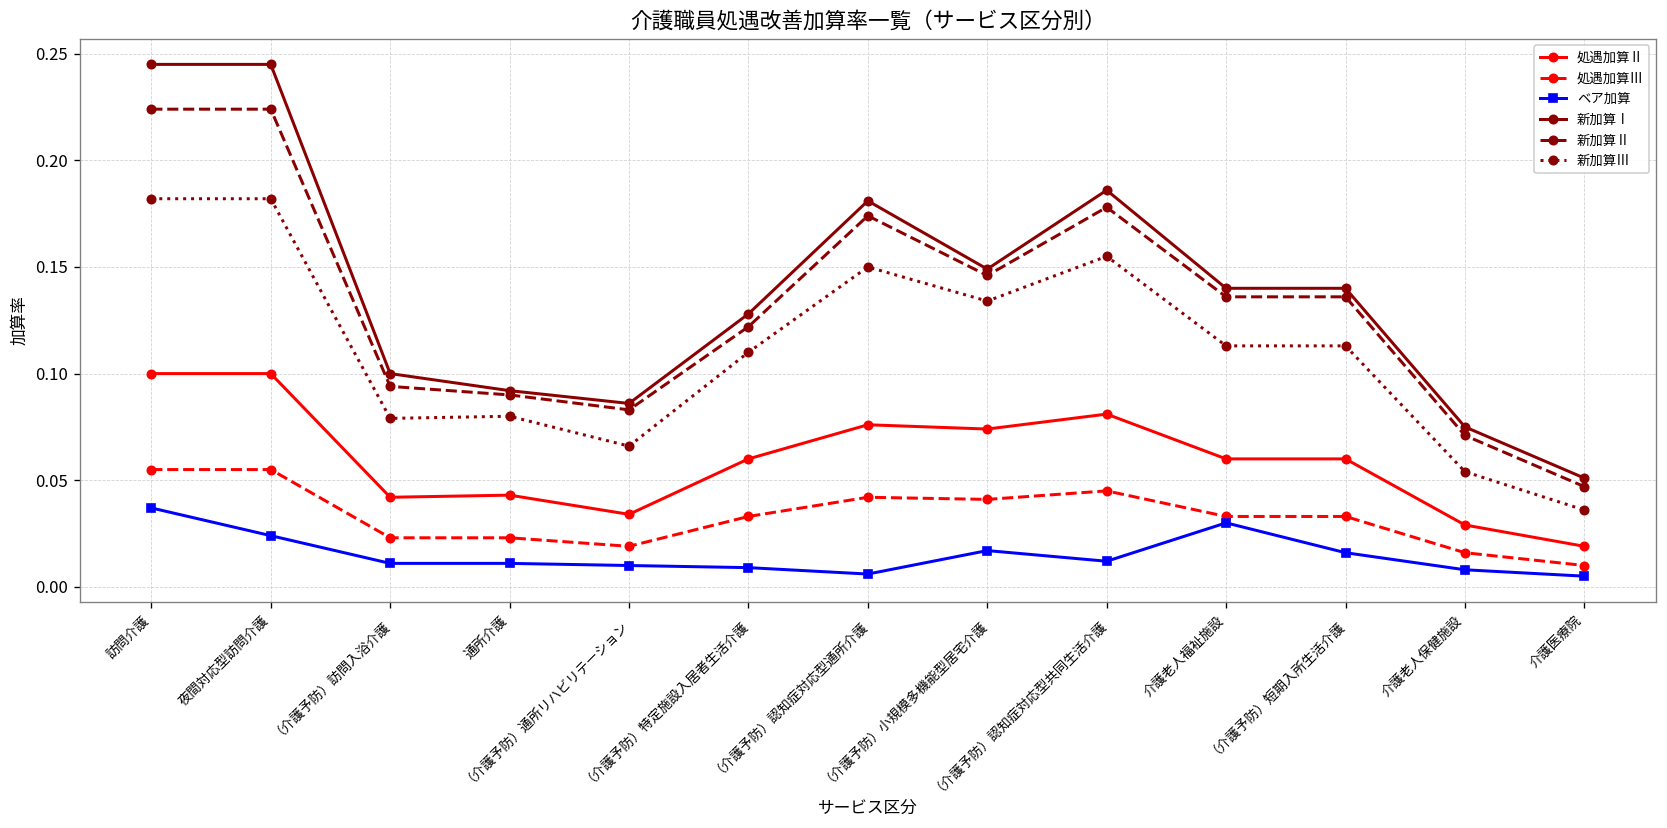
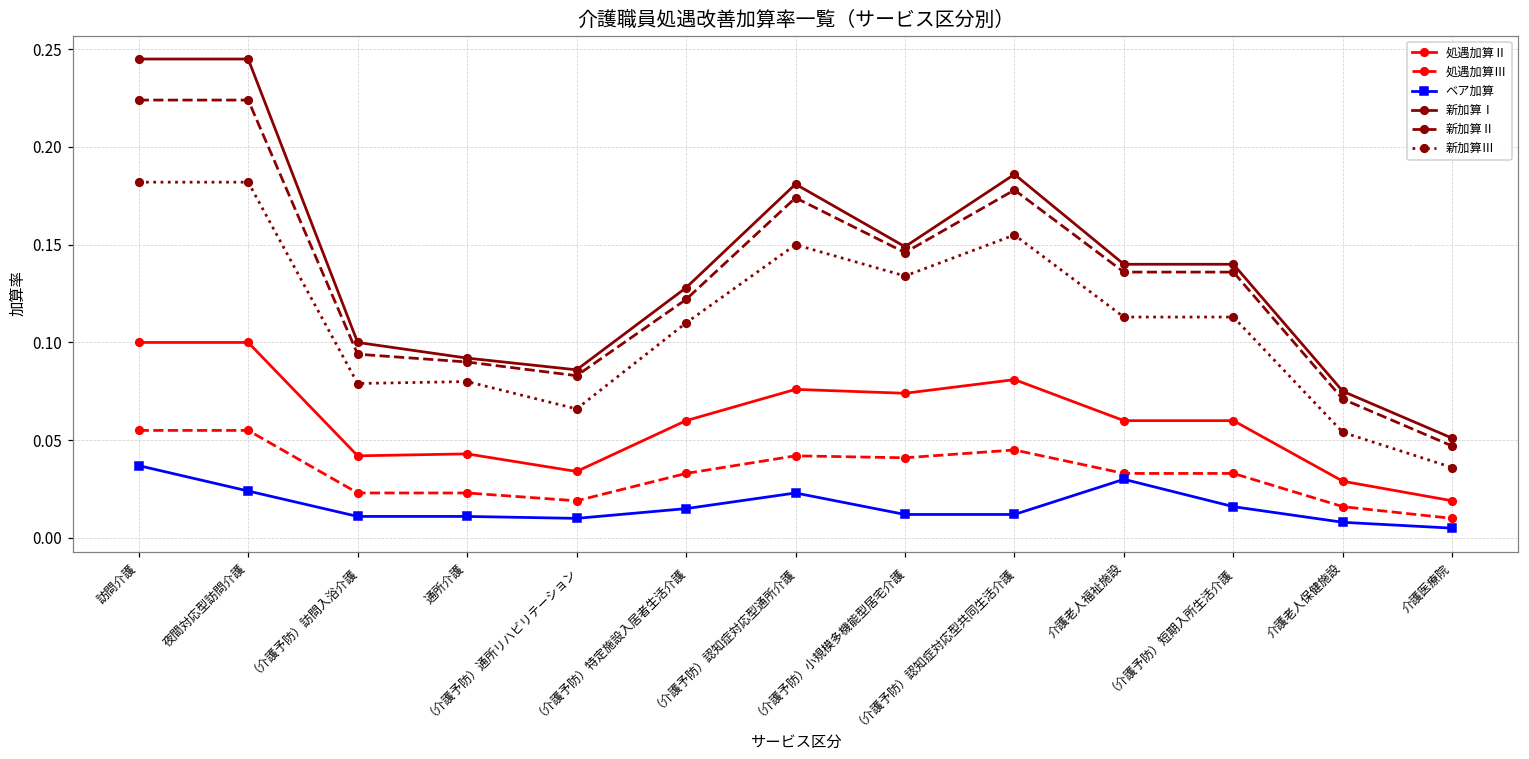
  {
    "ベア加算": {
      "訪問介護": 0.037,
      "夜間対応型訪問介護": 0.024,
      "（介護予防）訪問入浴介護": 0.011,
      "通所介護": 0.011,
      "（介護予防）通所リハビリテーション": 0.010,
-     "（介護予防）特定施設入居者生活介護": 0.009,
-     "（介護予防）認知症対応型通所介護": 0.006,
-     "（介護予防）小規模多機能型居宅介護": 0.017,
+     "（介護予防）特定施設入居者生活介護": 0.015,
+     "（介護予防）認知症対応型通所介護": 0.023,
+     "（介護予防）小規模多機能型居宅介護": 0.012,
      "（介護予防）認知症対応型共同生活介護": 0.012,
      "介護老人福祉施設": 0.030,
      "（介護予防）短期入所生活介護": 0.016,
      "介護老人保健施設": 0.008,
      "介護医療院": 0.005
    }
  }
